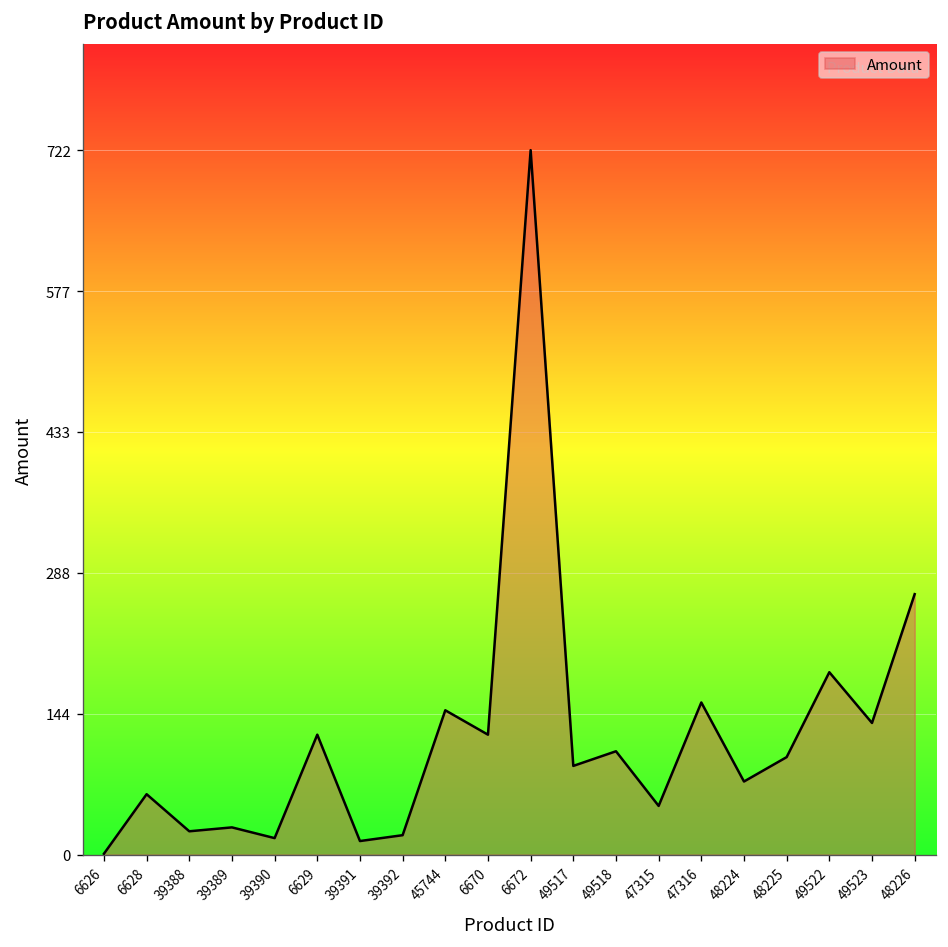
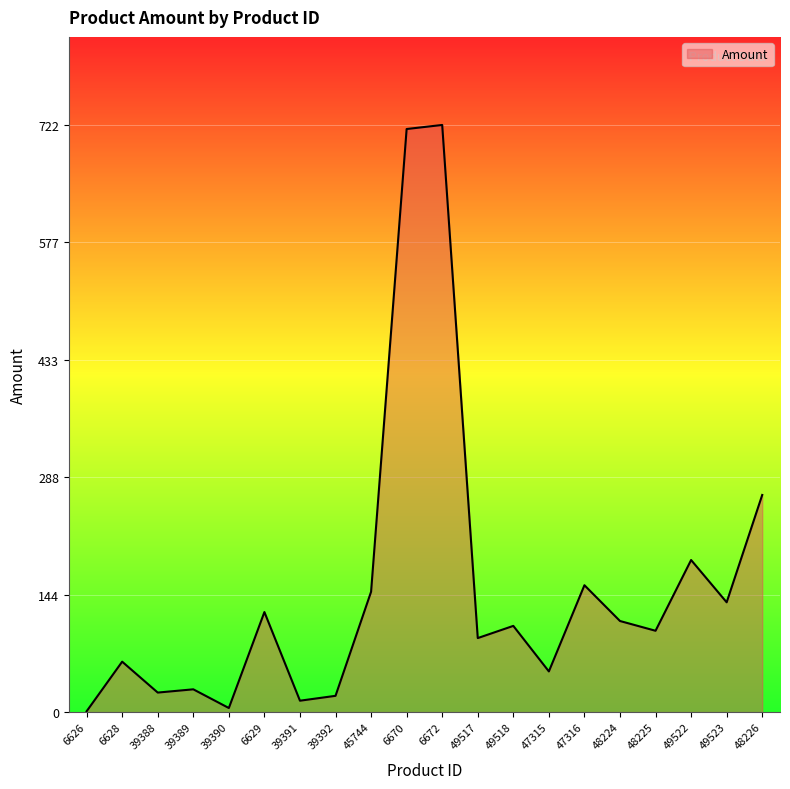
  {
    "6626": 0,
    "6628": 60,
    "39388": 20,
    "39389": 30,
-   "39390": 20,
+   "39390": 10,
    "6629": 120,
    "39391": 10,
    "39392": 20,
    "45744": 150,
-   "6670": 120,
+   "6670": 720,
    "6672": 720,
    "49517": 90,
    "49518": 110,
    "47315": 50,
    "47316": 160,
-   "48224": 80,
+   "48224": 110,
    "48225": 100,
    "49522": 190,
    "49523": 140,
    "48226": 270
  }
